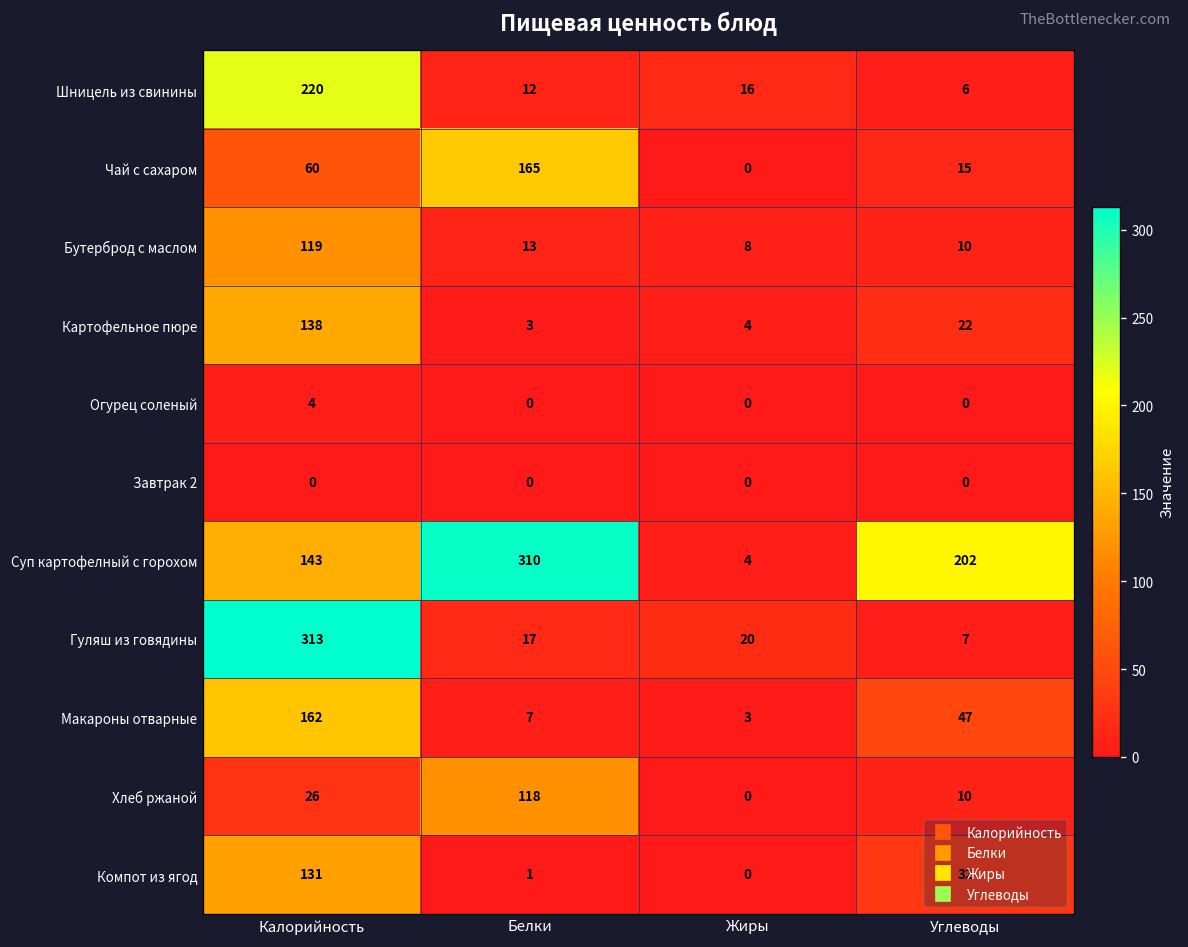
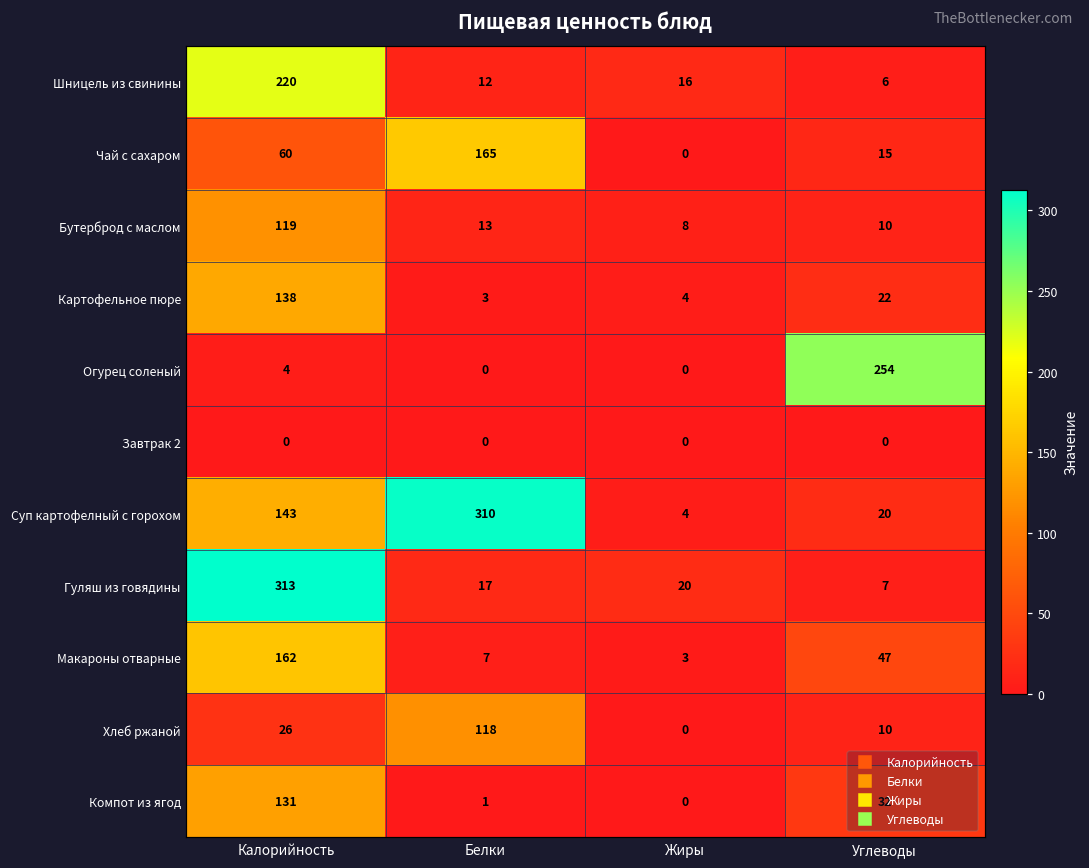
  {
    "Шницель из свинины": {
      "Калорийность": 220,
      "Белки": 12,
      "Жиры": 16,
      "Углеводы": 6
    },
    "Чай с сахаром": {
      "Калорийность": 60,
      "Белки": 165,
      "Жиры": 0,
      "Углеводы": 15
    },
    "Бутерброд с маслом": {
      "Калорийность": 119,
      "Белки": 13,
      "Жиры": 8,
      "Углеводы": 10
    },
    "Картофельное пюре": {
      "Калорийность": 138,
      "Белки": 3,
      "Жиры": 4,
      "Углеводы": 22
    },
    "Огурец соленый": {
      "Калорийность": 4,
      "Белки": 0,
      "Жиры": 0,
-     "Углеводы": 0
+     "Углеводы": 254
    },
    "Завтрак 2": {
      "Калорийность": 0,
      "Белки": 0,
      "Жиры": 0,
      "Углеводы": 0
    },
    "Суп картофелный с горохом": {
      "Калорийность": 143,
      "Белки": 310,
      "Жиры": 4,
-     "Углеводы": 202
+     "Углеводы": 20
    },
    "Гуляш из говядины": {
      "Калорийность": 313,
      "Белки": 17,
      "Жиры": 20,
      "Углеводы": 7
    },
    "Макароны отварные": {
      "Калорийность": 162,
      "Белки": 7,
      "Жиры": 3,
      "Углеводы": 47
    },
    "Хлеб ржаной": {
      "Калорийность": 26,
      "Белки": 118,
      "Жиры": 0,
      "Углеводы": 10
    },
    "Компот из ягод": {
      "Калорийность": 131,
      "Белки": 1,
      "Жиры": 0
    }
  }
